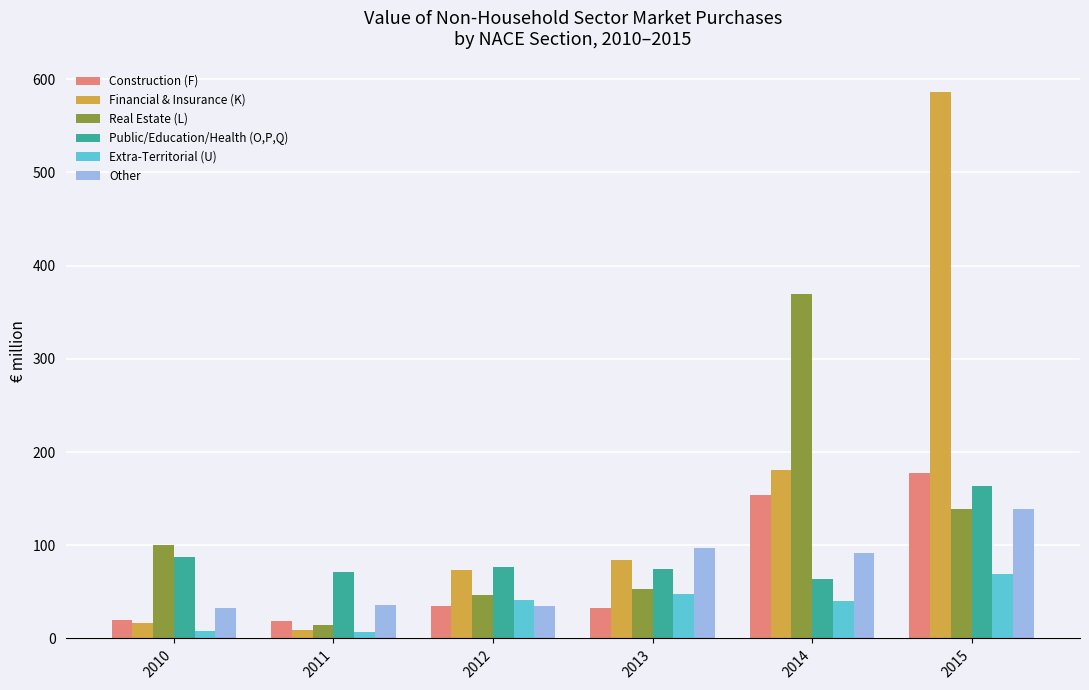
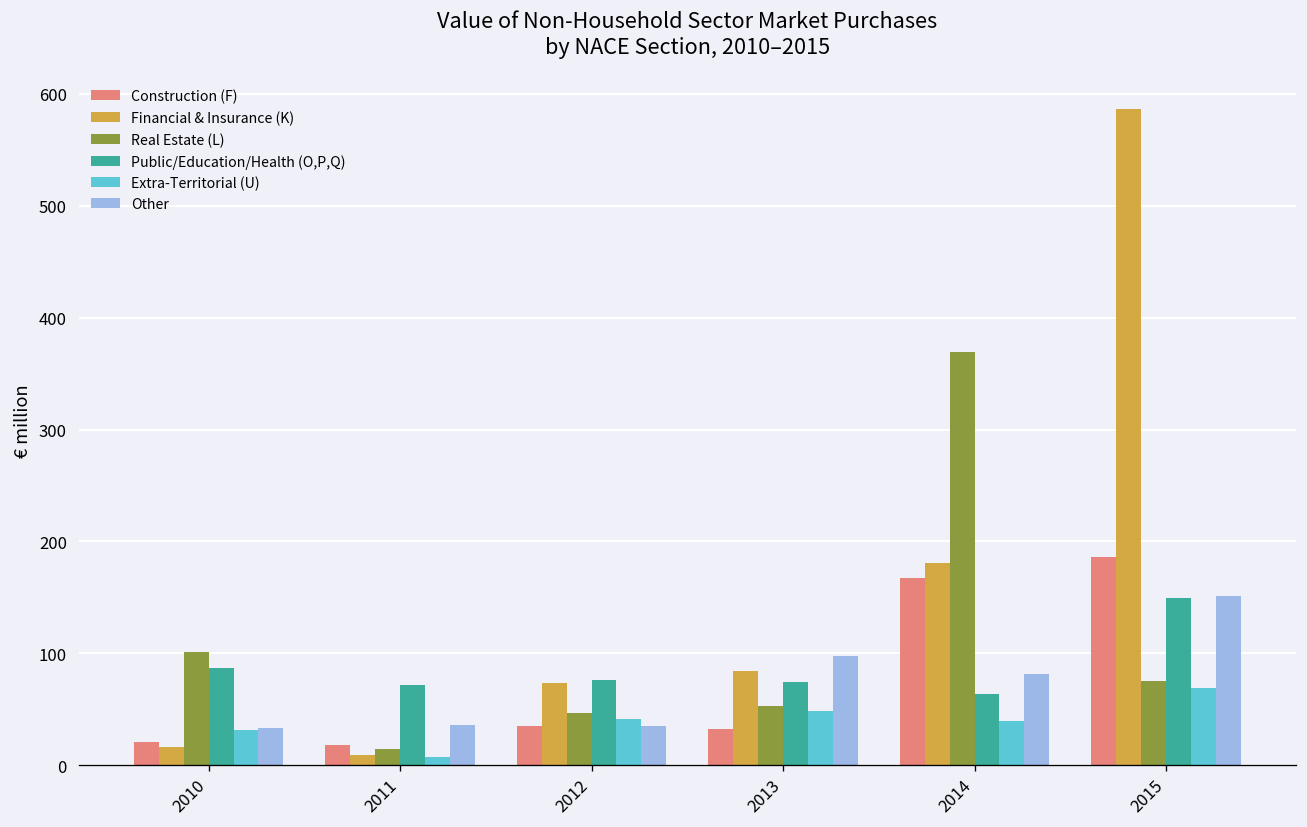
  {
    "Construction (F)": {
      "2010": 20,
      "2011": 20,
      "2012": 40,
      "2013": 30,
-     "2014": 150,
-     "2015": 180
+     "2014": 170,
+     "2015": 190
    },
    "Financial & Insurance (K)": {
      "2010": 20,
      "2011": 10,
      "2012": 70,
      "2013": 80,
      "2014": 180,
      "2015": 590
    },
    "Real Estate (L)": {
      "2010": 100,
      "2011": 10,
      "2012": 50,
      "2013": 50,
      "2014": 370,
-     "2015": 140
+     "2015": 80
    },
    "Public/Education/Health (O,P,Q)": {
      "2010": 90,
      "2011": 70,
      "2012": 80,
      "2013": 70,
      "2014": 60,
-     "2015": 160
+     "2015": 150
    },
    "Extra-Territorial (U)": {
-     "2010": 10,
+     "2010": 30,
      "2011": 10,
      "2012": 40,
      "2013": 50,
      "2014": 40,
      "2015": 70
    },
    "Other": {
      "2010": 30,
      "2011": 40,
      "2012": 30,
      "2013": 100,
-     "2014": 90,
-     "2015": 140
+     "2014": 80,
+     "2015": 150
    }
  }
